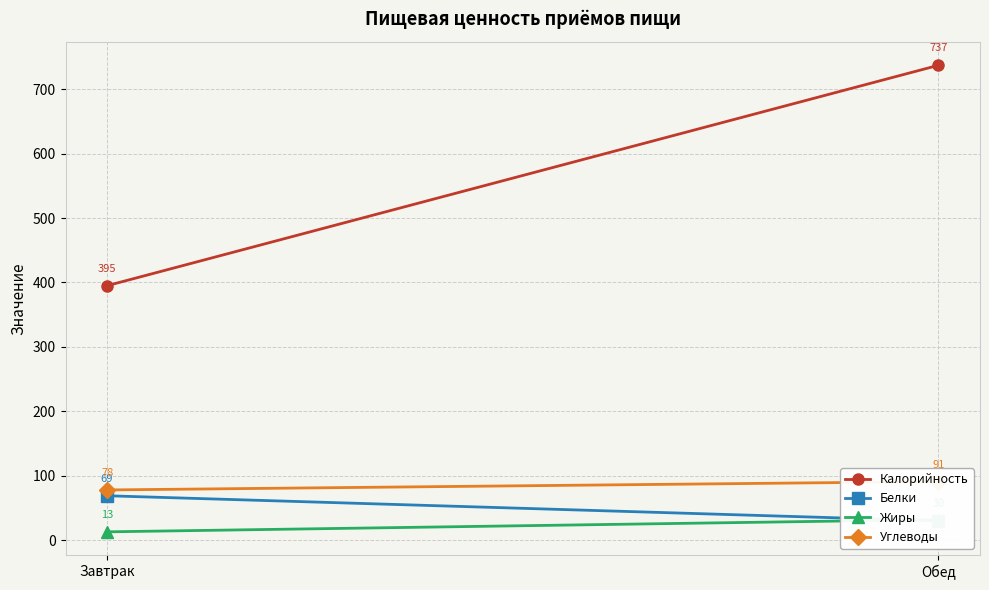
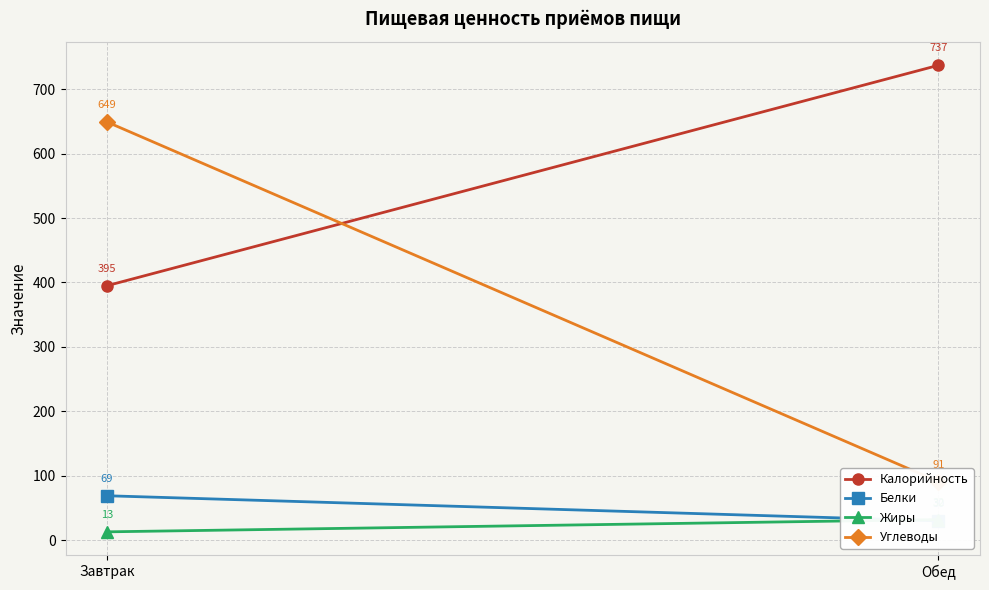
  {
    "Калорийность": {
      "Завтрак": 395,
      "Обед": 737
    },
    "Жиры": {
      "Завтрак": 13
    },
    "Углеводы": {
-     "Завтрак": 78
+     "Завтрак": 649
    }
  }
